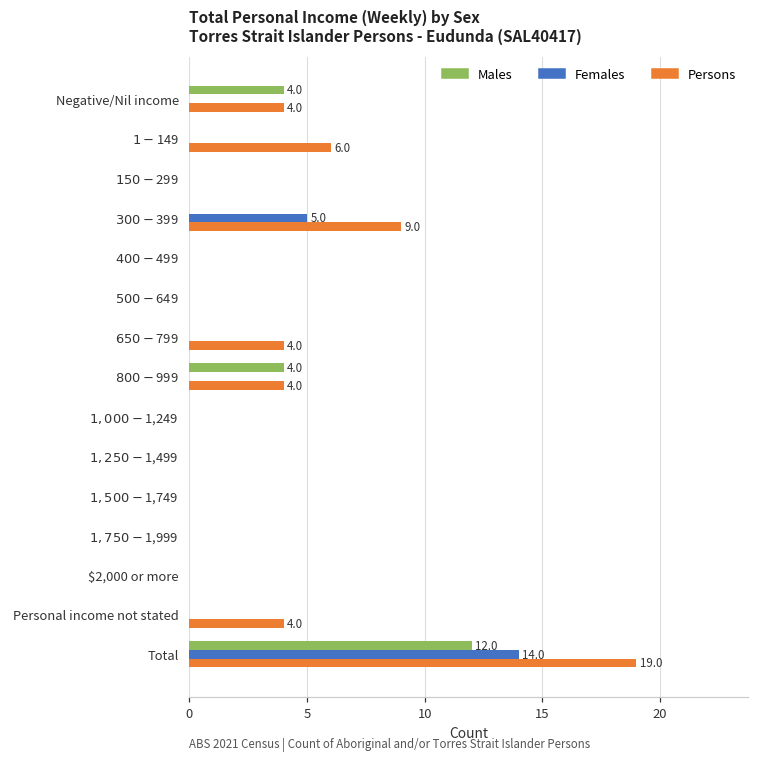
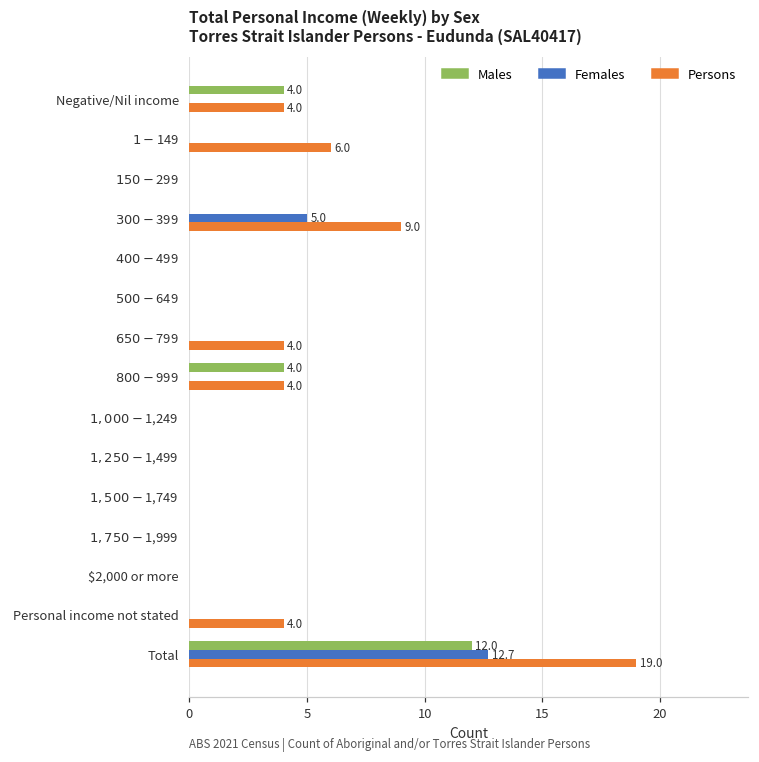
  {
    "Females": {
-     "Total": 14.0
+     "Total": 12.7
    }
  }
